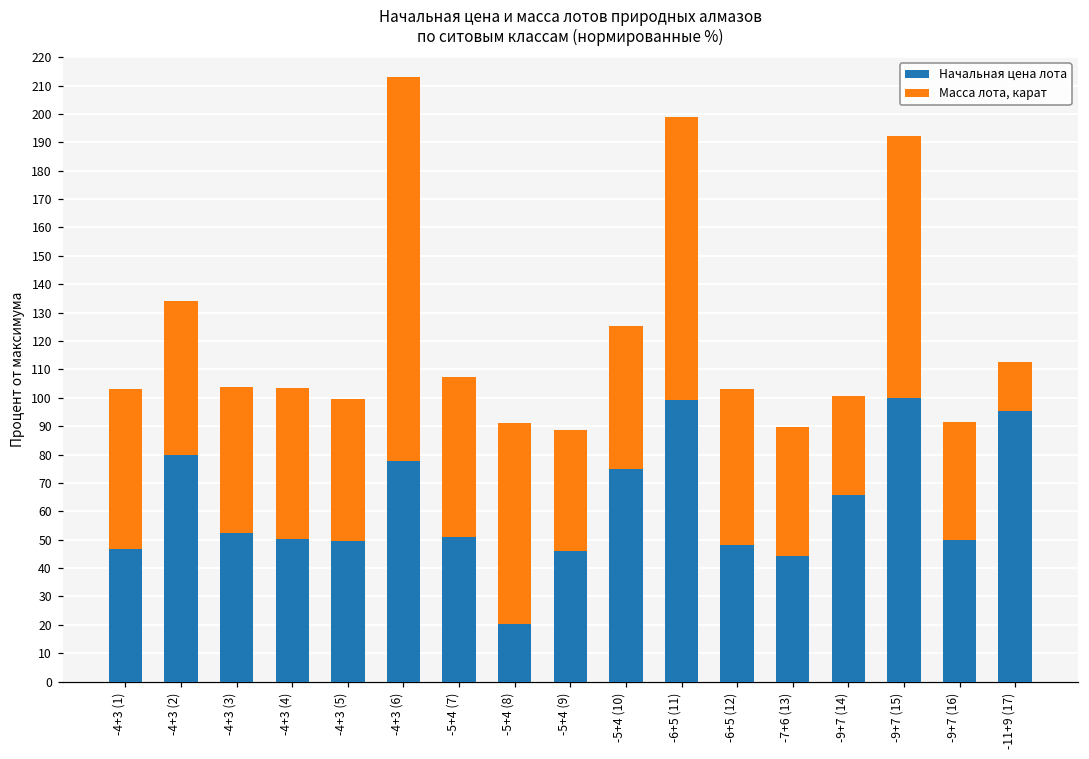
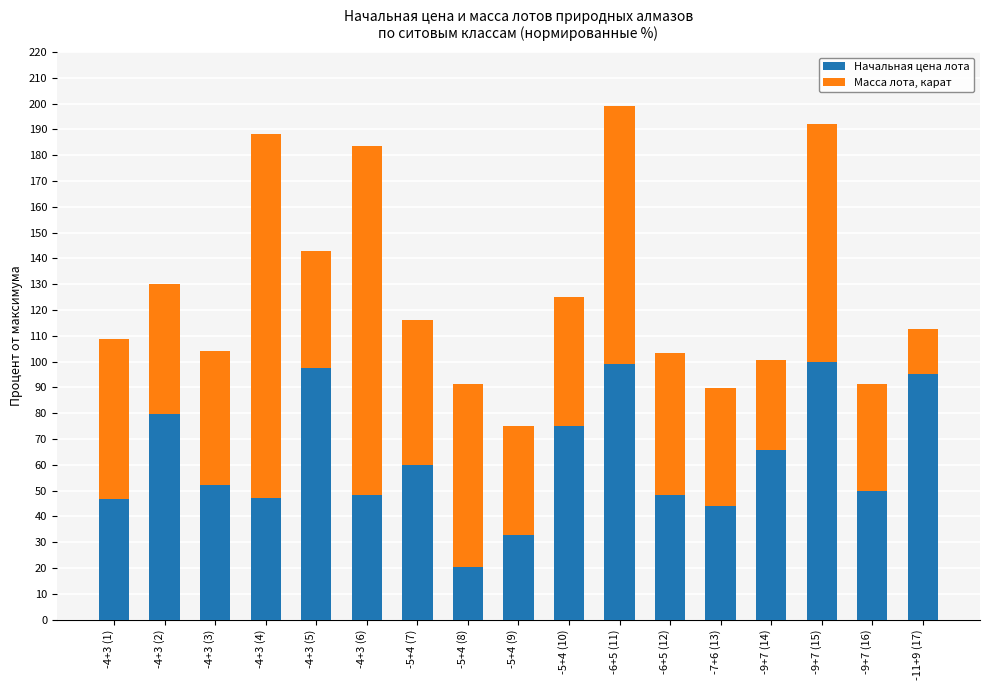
  {
    "Начальная цена лота": {
      "-4+3 (1)": 47,
      "-4+3 (2)": 80,
      "-4+3 (3)": 52,
-     "-4+3 (4)": 50,
-     "-4+3 (5)": 50,
-     "-4+3 (6)": 78,
-     "-5+4 (7)": 51,
+     "-4+3 (4)": 47,
+     "-4+3 (5)": 97,
+     "-4+3 (6)": 48,
+     "-5+4 (7)": 60,
      "-5+4 (8)": 20,
-     "-5+4 (9)": 46,
+     "-5+4 (9)": 33,
      "-5+4 (10)": 75,
      "-6+5 (11)": 99,
      "-6+5 (12)": 48,
      "-7+6 (13)": 44,
      "-9+7 (14)": 66,
      "-9+7 (15)": 100,
      "-9+7 (16)": 50,
      "-11+9 (17)": 95
    },
    "Масса лота, карат": {
-     "-4+3 (1)": 56,
-     "-4+3 (2)": 54,
+     "-4+3 (1)": 62,
+     "-4+3 (2)": 50,
      "-4+3 (3)": 52,
-     "-4+3 (4)": 53,
-     "-4+3 (5)": 50,
+     "-4+3 (4)": 141,
+     "-4+3 (5)": 46,
      "-4+3 (6)": 135,
      "-5+4 (7)": 56,
      "-5+4 (8)": 71,
      "-5+4 (9)": 42,
      "-5+4 (10)": 50,
      "-6+5 (11)": 100,
      "-6+5 (12)": 55,
      "-7+6 (13)": 45,
      "-9+7 (14)": 35,
      "-9+7 (15)": 92,
      "-9+7 (16)": 41,
      "-11+9 (17)": 18
    }
  }
